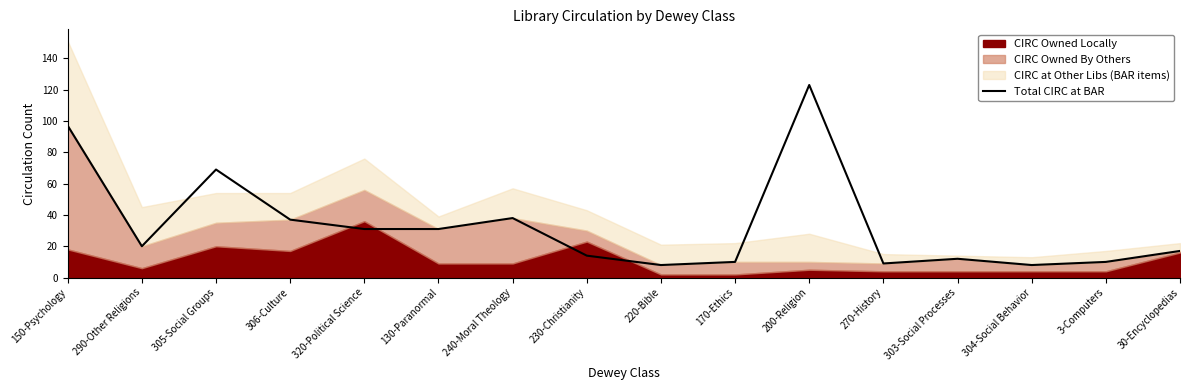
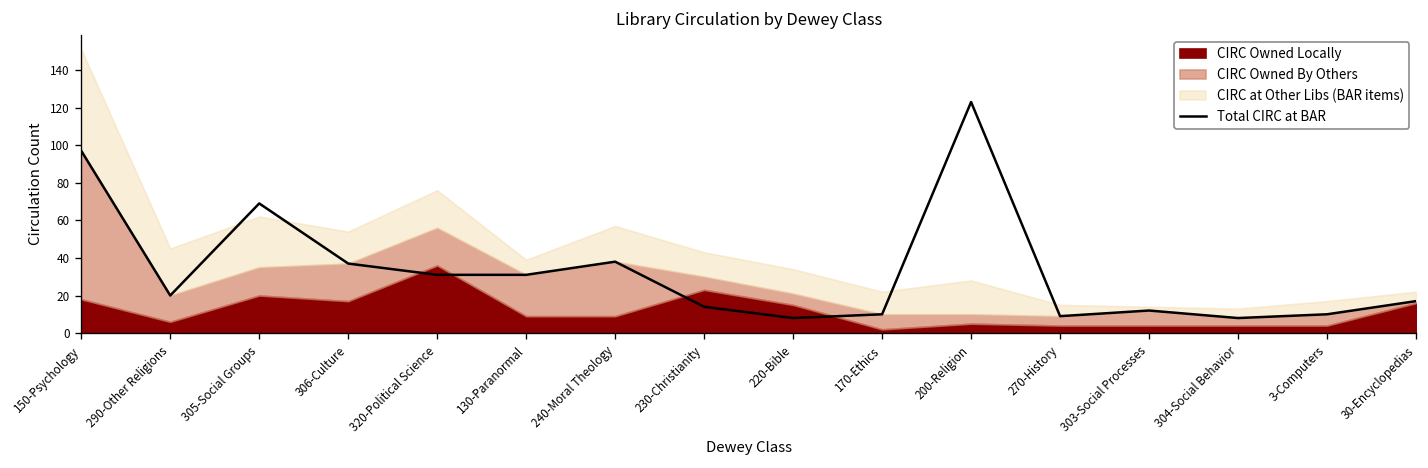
  {
    "CIRC Owned Locally": {
      "150-Psychology": 18,
      "290-Other Religions": 6,
      "305-Social Groups": 20,
      "306-Culture": 17,
      "320-Political Science": 36,
      "130-Paranormal": 9,
      "240-Moral Theology": 9,
      "230-Christianity": 23,
-     "220-Bible": 2,
+     "220-Bible": 15,
      "170-Ethics": 2,
      "200-Religion": 5,
      "270-History": 4,
      "303-Social Processes": 4,
      "304-Social Behavior": 4,
      "3-Computers": 4
    },
    "Total CIRC at BAR": {
      "305-Social Groups": 69,
      "320-Political Science": 31,
      "230-Christianity": 14,
      "200-Religion": 123
    },
    "CIRC Owned By Others": {
      "305-Social Groups": 15,
      "320-Political Science": 20,
      "230-Christianity": 7,
      "200-Religion": 5
    },
    "CIRC at Other Libs (BAR items)": {
      "150-Psychology": 54,
      "290-Other Religions": 25,
-     "305-Social Groups": 19,
+     "305-Social Groups": 27,
      "306-Culture": 17,
      "320-Political Science": 20,
      "130-Paranormal": 8,
      "240-Moral Theology": 19,
      "230-Christianity": 13,
      "220-Bible": 13,
      "170-Ethics": 12,
      "200-Religion": 18,
      "270-History": 6,
      "303-Social Processes": 2,
      "304-Social Behavior": 5,
      "3-Computers": 7,
      "30-Encyclopedias": 5
    }
  }
